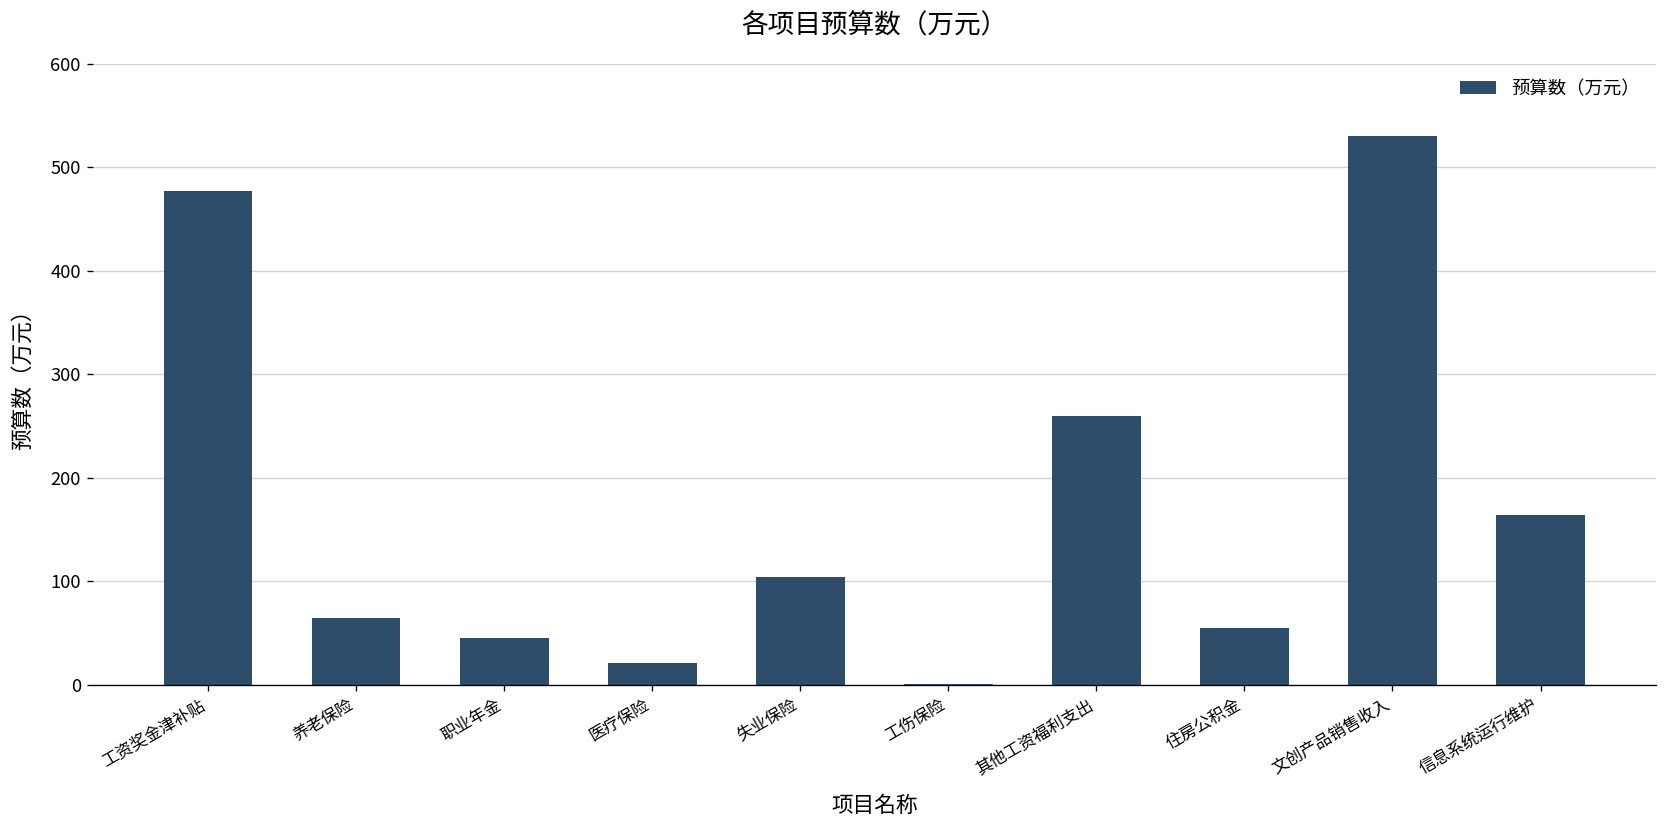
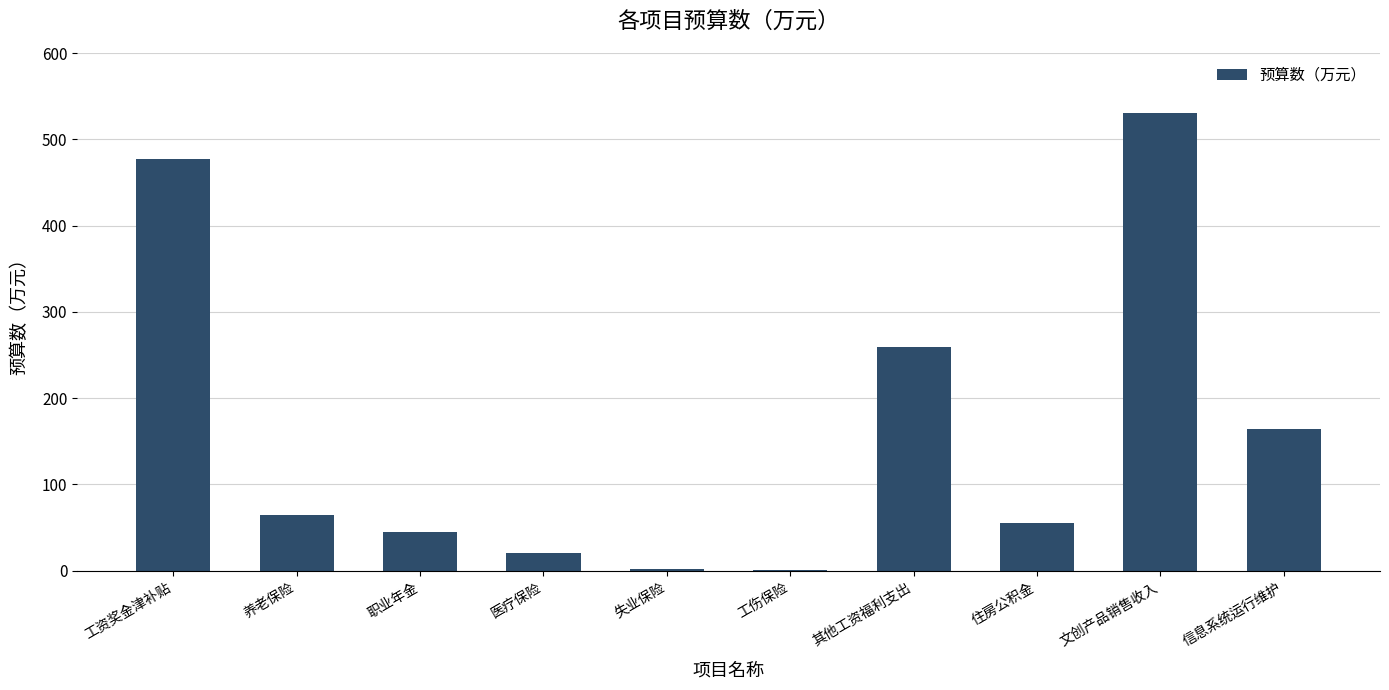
  {
    "工资奖金津补贴": 480,
    "养老保险": 60,
    "职业年金": 50,
    "医疗保险": 20,
-   "失业保险": 100,
+   "失业保险": 0,
    "其他工资福利支出": 260,
    "住房公积金": 60,
    "文创产品销售收入": 530,
    "信息系统运行维护": 160
  }
